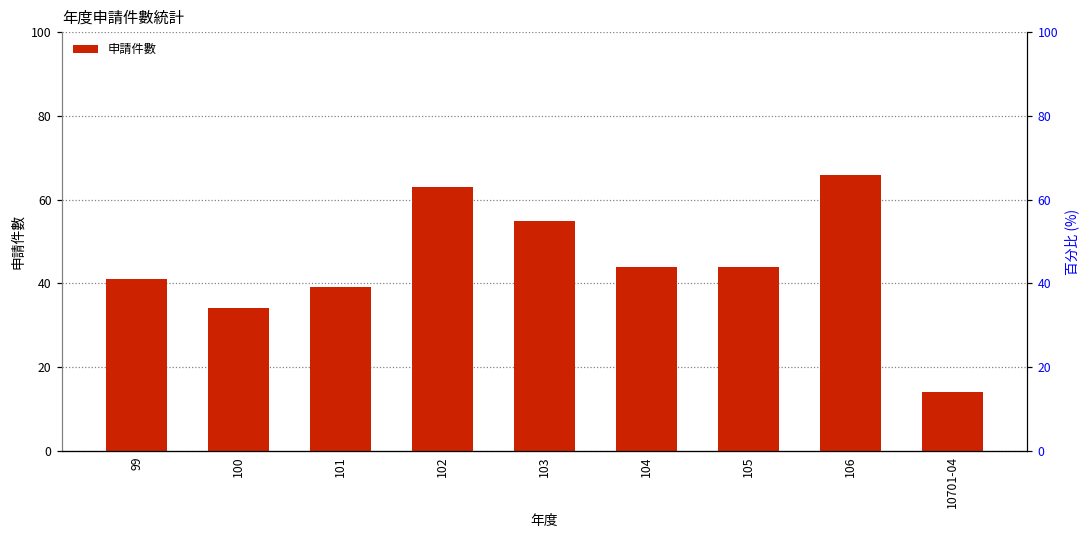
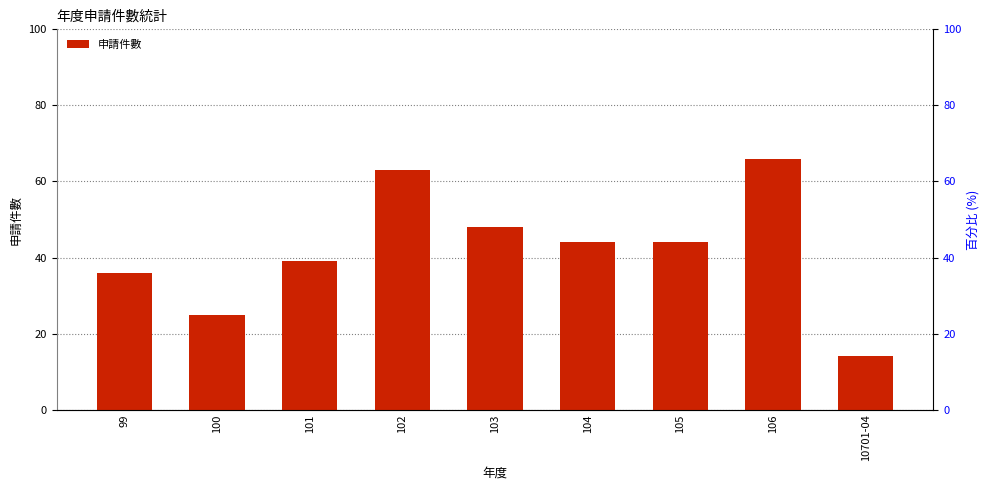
  {
-   "99": 41,
-   "100": 34,
+   "99": 36,
+   "100": 25,
    "101": 39,
    "102": 63,
-   "103": 55,
+   "103": 48,
    "104": 44,
    "105": 44,
    "106": 66,
    "10701-04": 14
  }
